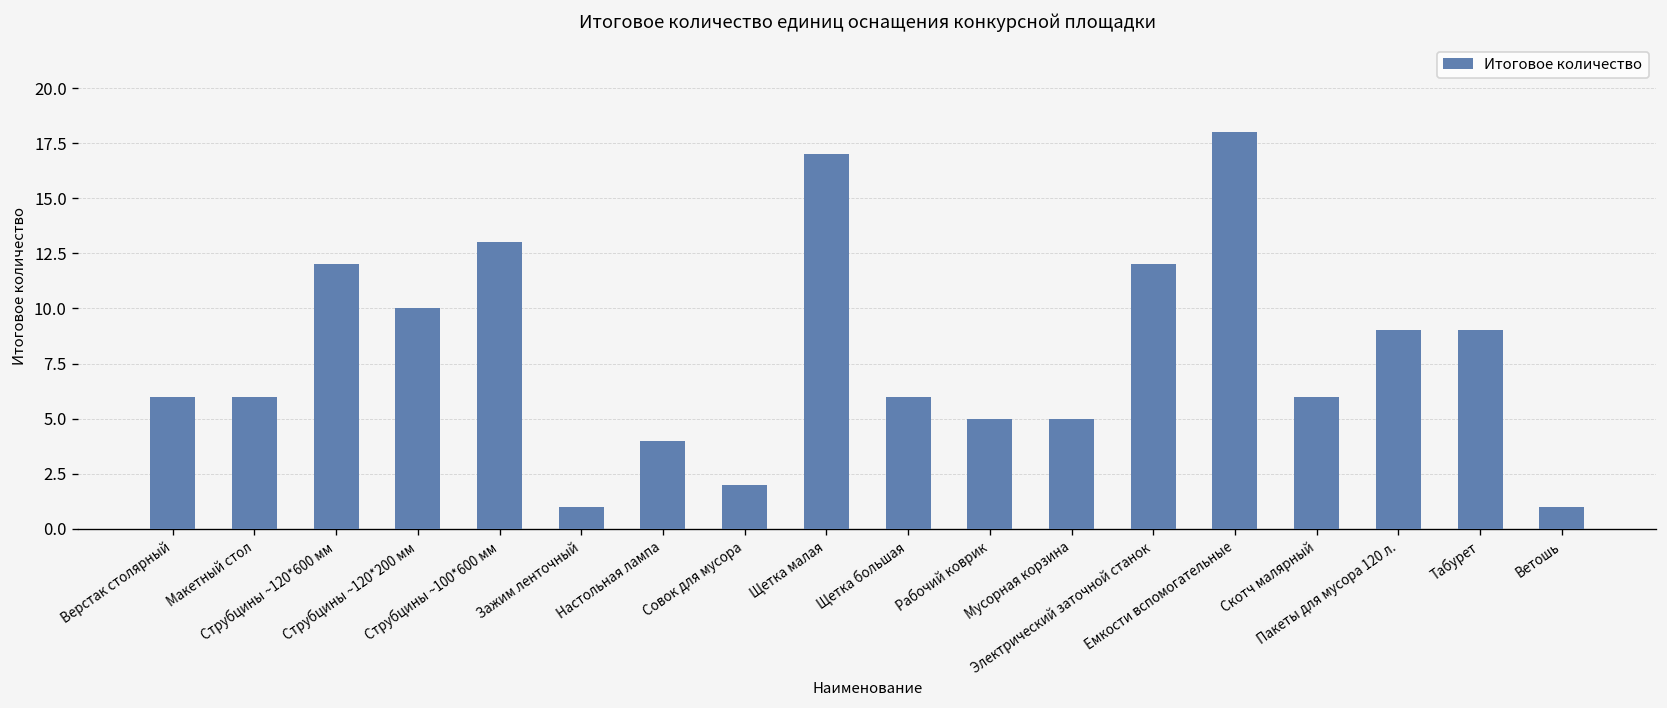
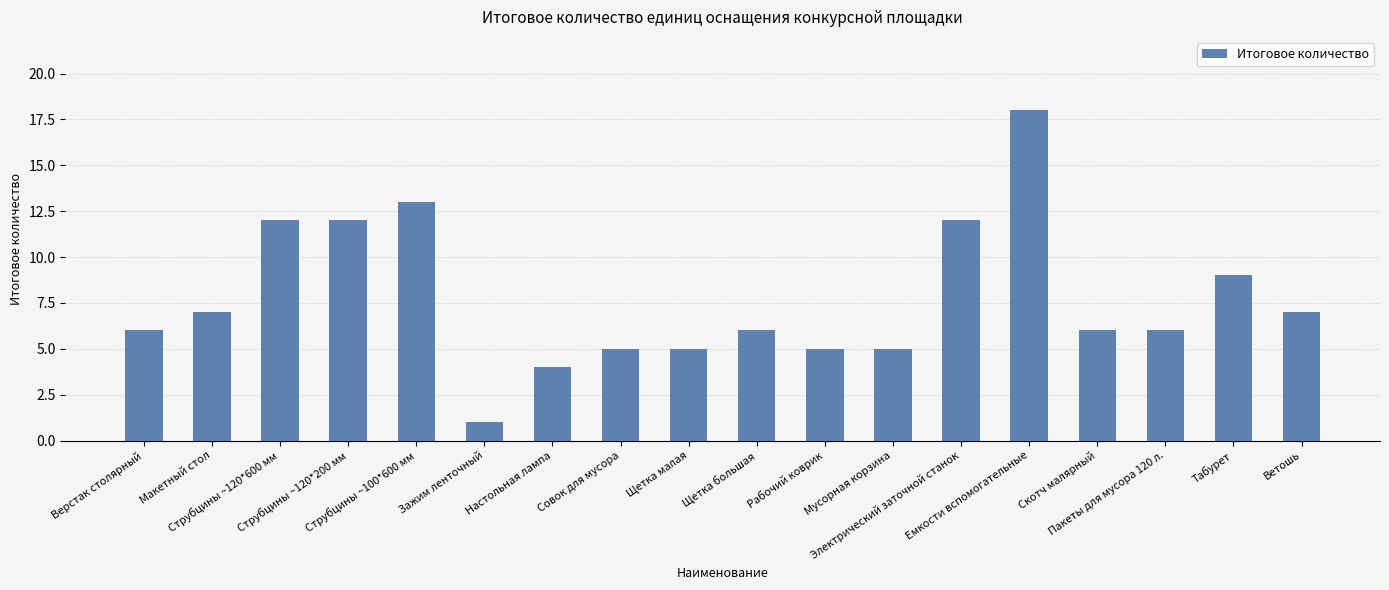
  {
    "Верстак столярный": 6,
-   "Макетный стол": 6,
+   "Макетный стол": 7,
    "Струбцины ~120*600 мм": 12,
-   "Струбцины ~120*200 мм": 10,
+   "Струбцины ~120*200 мм": 12,
    "Струбцины ~100*600 мм": 13,
    "Зажим ленточный": 1,
    "Настольная лампа": 4,
-   "Совок для мусора": 2,
-   "Щетка малая": 17,
+   "Совок для мусора": 5,
+   "Щетка малая": 5,
    "Щетка большая": 6,
    "Рабочий коврик": 5,
    "Мусорная корзина": 5,
    "Электрический заточной станок": 12,
    "Емкости вспомогательные": 18,
    "Скотч малярный": 6,
-   "Пакеты для мусора 120 л.": 9,
+   "Пакеты для мусора 120 л.": 6,
    "Табурет": 9,
-   "Ветошь": 1
+   "Ветошь": 7
  }
